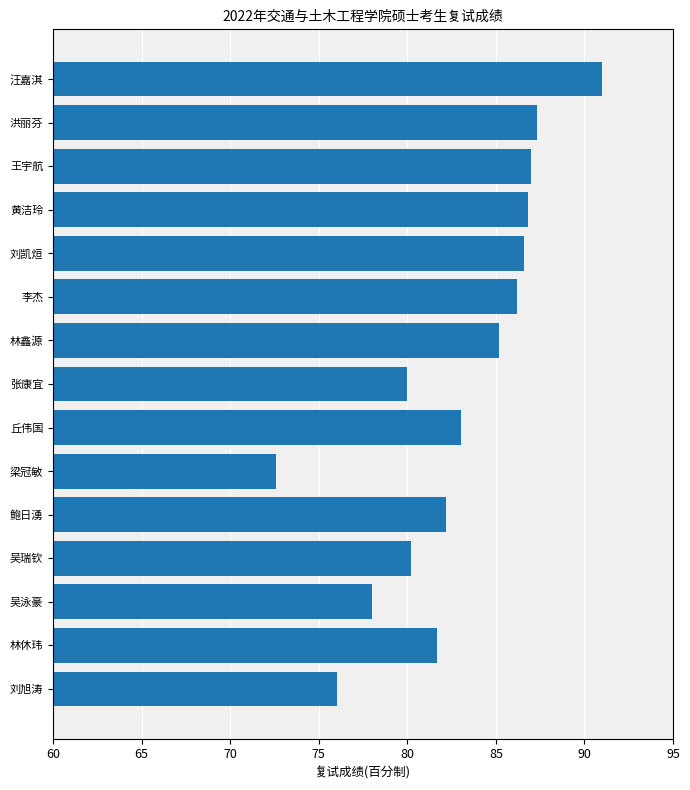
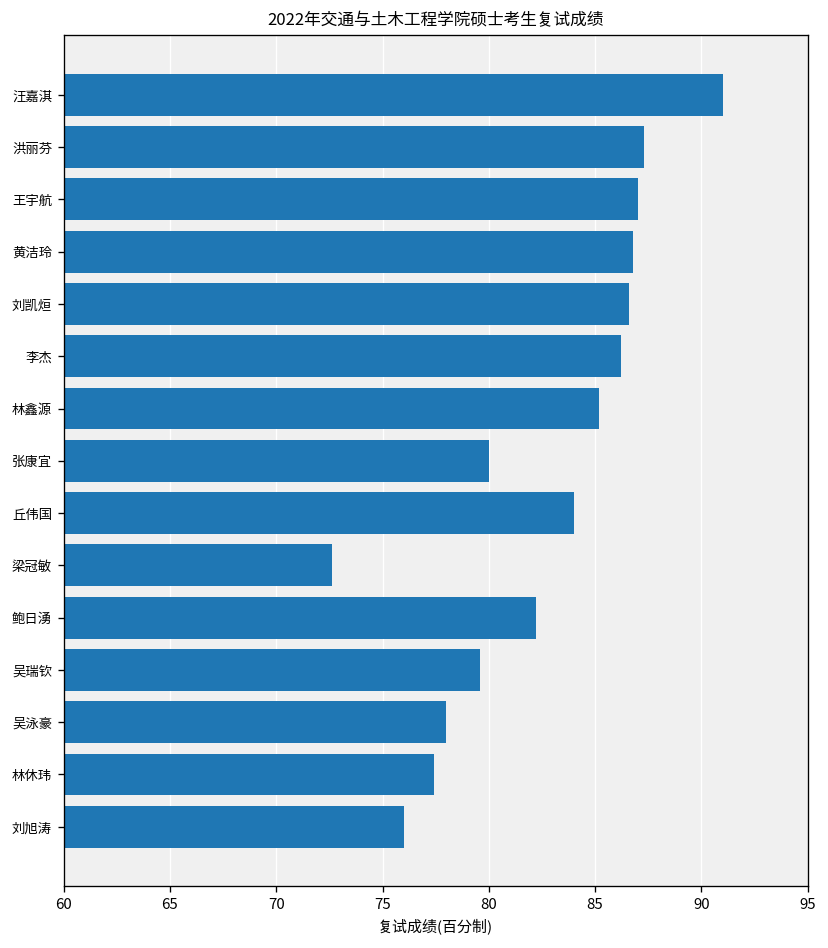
  {
    "汪嘉淇": 91.0,
    "洪丽芬": 87.3,
    "王宇航": 87.0,
    "黄洁玲": 86.8,
    "刘凯烜": 86.6,
    "李杰": 86.2,
    "林鑫源": 85.2,
    "张康宜": 80.0,
-   "丘伟国": 83,
+   "丘伟国": 84,
    "梁冠敏": 72.6,
    "鲍日湧": 82.2,
-   "吴瑞钦": 80.2,
+   "吴瑞钦": 79.6,
    "吴泳豪": 78.0,
-   "林休玮": 81.7,
+   "林休玮": 77.4,
    "刘旭涛": 76.0
  }
